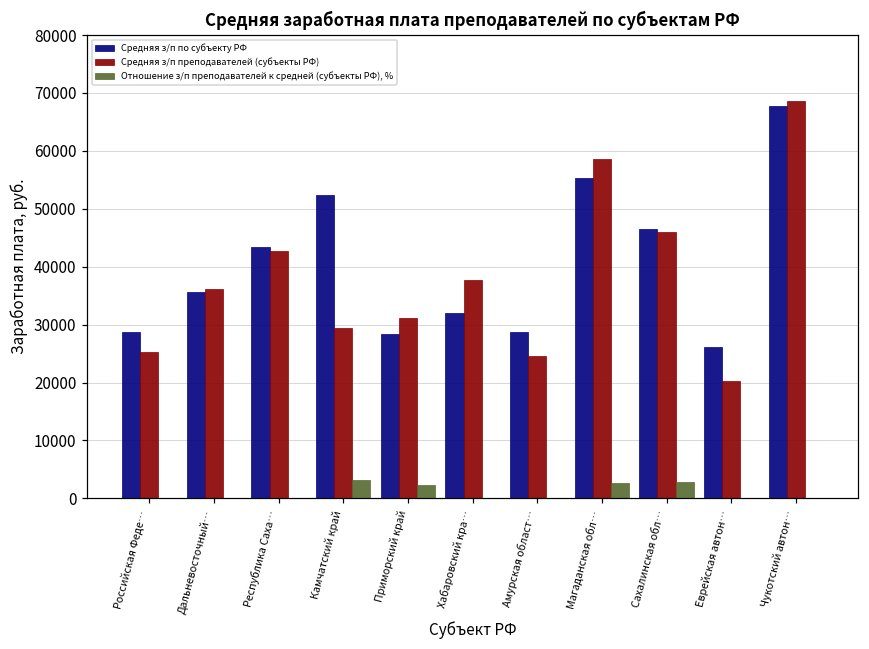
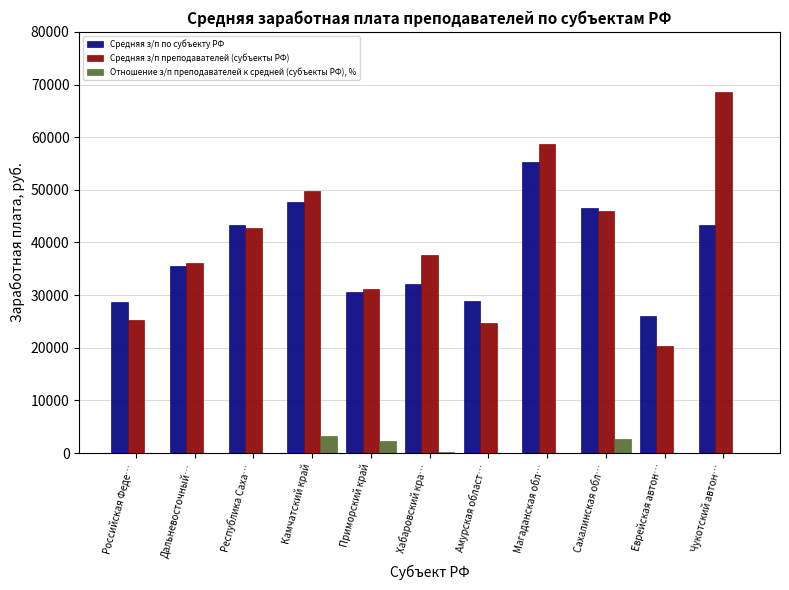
  {
    "Средняя з/п по субъекту РФ": {
      "Российская Феде…": 29000,
      "Дальневосточный…": 36000,
      "Республика Саха…": 43000,
-     "Камчатский край": 52000,
-     "Приморский край": 28000,
+     "Камчатский край": 48000,
+     "Приморский край": 31000,
      "Хабаровский кра…": 32000,
      "Амурская област…": 29000,
      "Магаданская обл…": 55000,
      "Сахалинская обл…": 47000,
      "Еврейская автон…": 26000,
-     "Чукотский автон…": 68000
+     "Чукотский автон…": 43000
    },
    "Средняя з/п преподавателей (субъекты РФ)": {
      "Российская Феде…": 25000,
      "Дальневосточный…": 36000,
      "Республика Саха…": 43000,
-     "Камчатский край": 29000,
+     "Камчатский край": 50000,
      "Приморский край": 31000,
      "Хабаровский кра…": 38000,
      "Амурская област…": 25000,
      "Магаданская обл…": 59000,
      "Сахалинская обл…": 46000,
      "Еврейская автон…": 20000,
      "Чукотский автон…": 69000
    },
    "Отношение з/п преподавателей к средней (субъекты РФ), %": {
      "Камчатский край": 3000,
      "Приморский край": 2000,
-     "Магаданская обл…": 3000,
+     "Магаданская обл…": 0,
      "Сахалинская обл…": 3000
    }
  }
